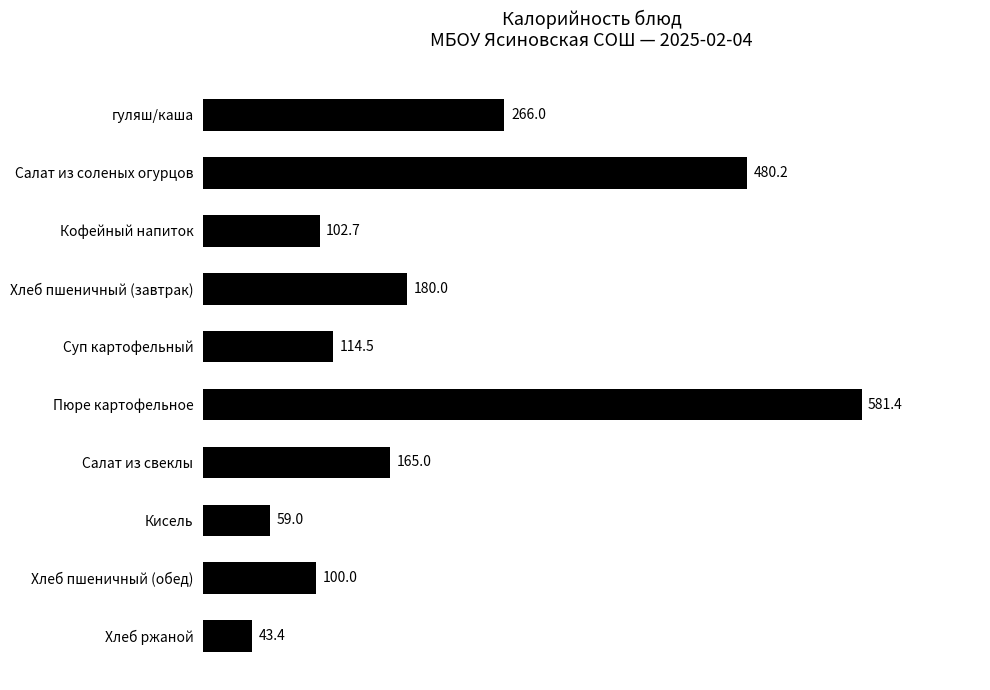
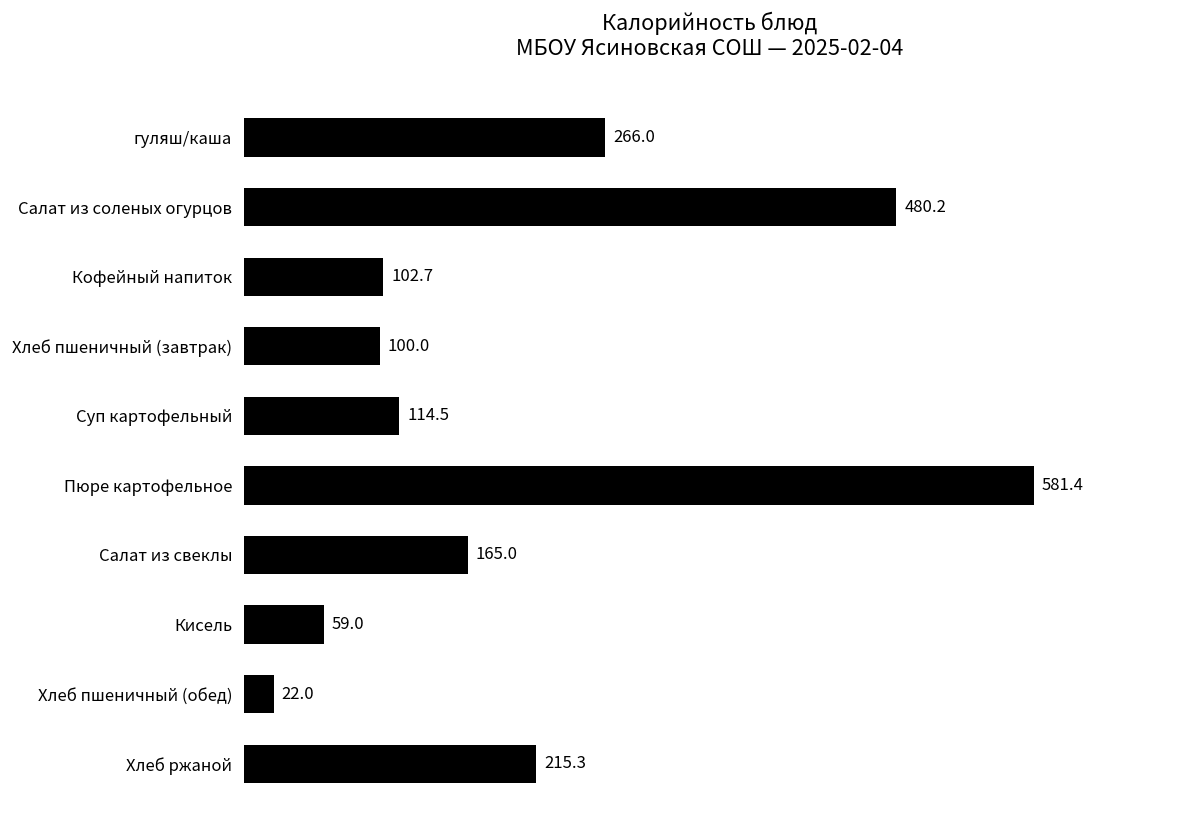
  {
    "гуляш/каша": 266.0,
    "Салат из соленых огурцов": 480.2,
    "Кофейный напиток": 102.7,
-   "Хлеб пшеничный (завтрак)": 180.0,
+   "Хлеб пшеничный (завтрак)": 100.0,
    "Суп картофельный": 114.5,
    "Пюре картофельное": 581.4,
    "Салат из свеклы": 165.0,
    "Кисель": 59.0,
-   "Хлеб пшеничный (обед)": 100.0,
-   "Хлеб ржаной": 43.4
+   "Хлеб пшеничный (обед)": 22.0,
+   "Хлеб ржаной": 215.3
  }
